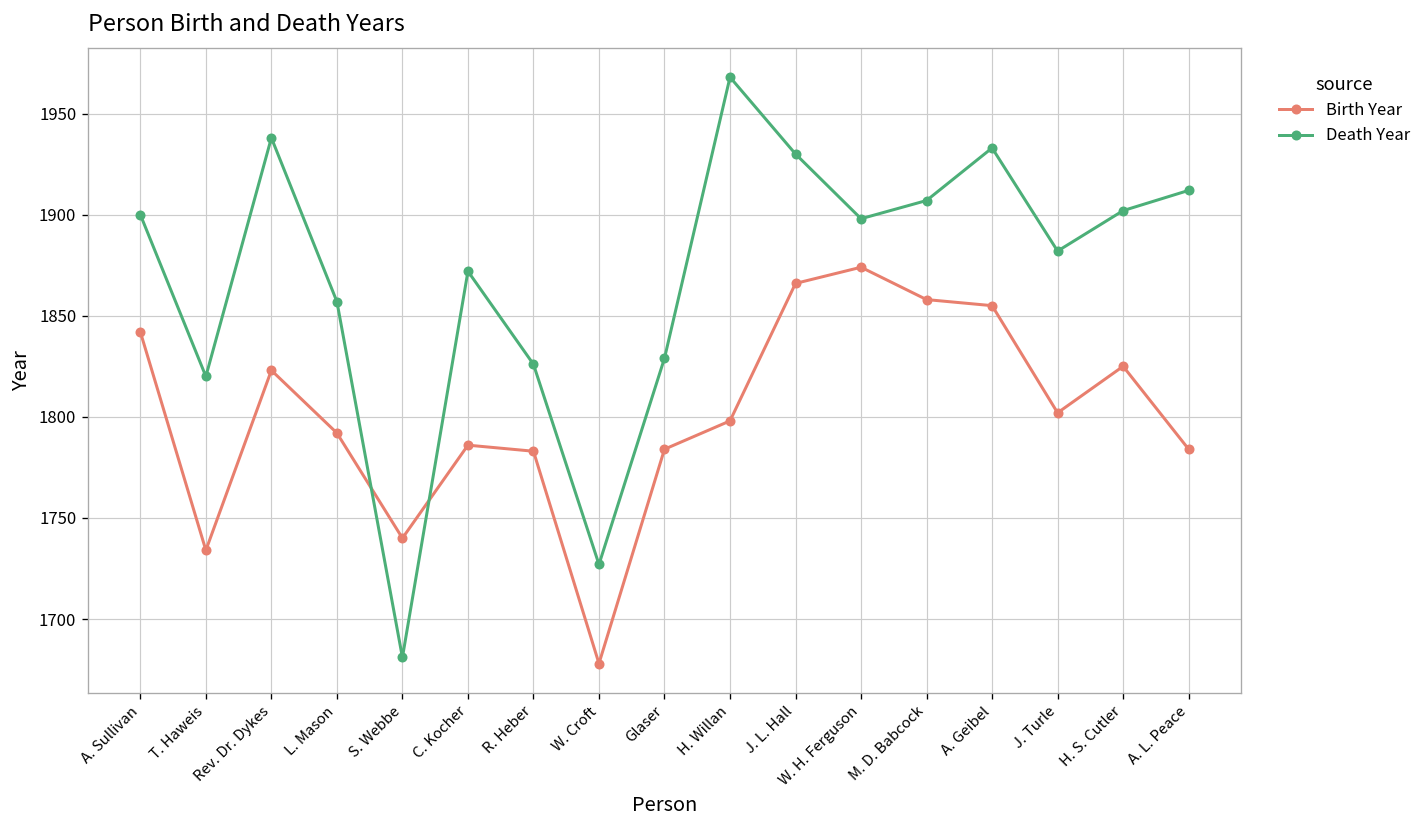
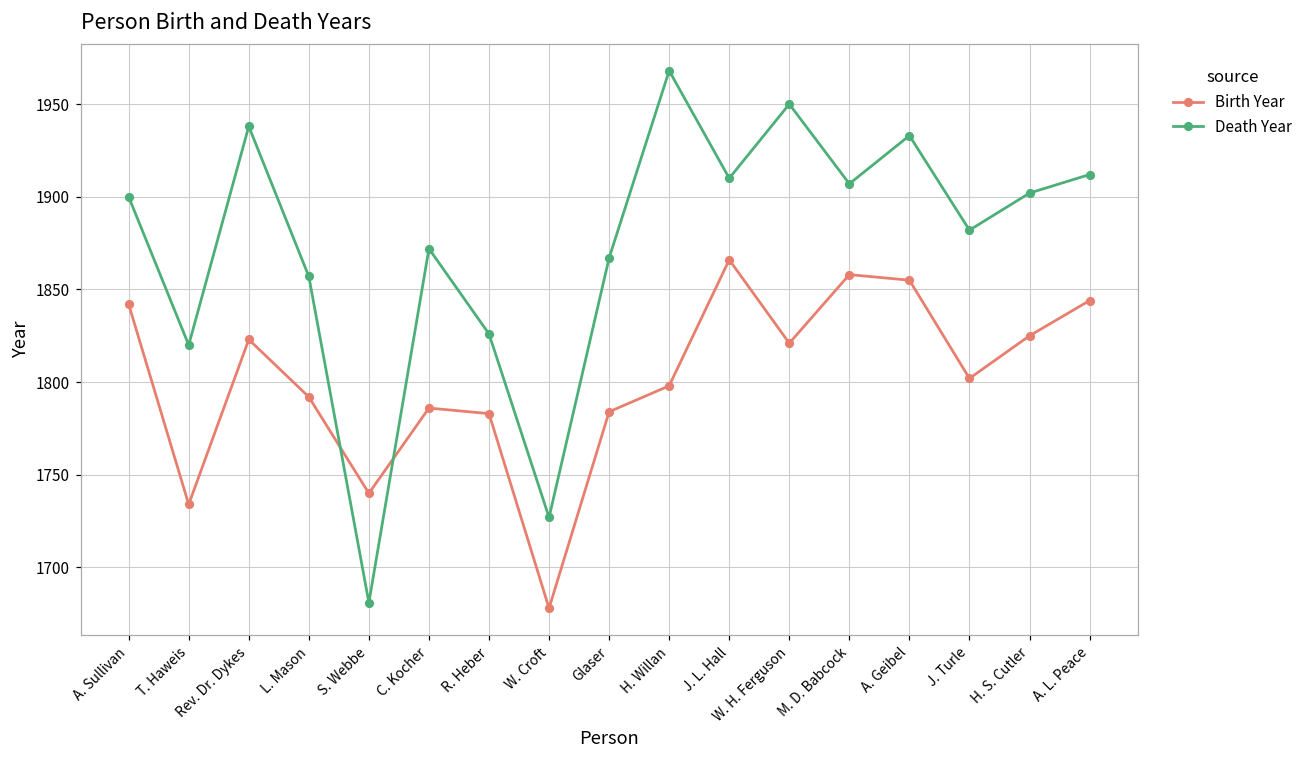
  {
    "Birth Year": {
      "A. Sullivan": 1842,
      "T. Haweis": 1734,
      "Rev. Dr. Dykes": 1823,
      "L. Mason": 1792,
      "S. Webbe": 1740,
      "C. Kocher": 1786,
      "R. Heber": 1783,
      "W. Croft": 1678,
      "Glaser": 1784,
      "H. Willan": 1798,
      "J. L. Hall": 1866,
-     "W. H. Ferguson": 1874,
+     "W. H. Ferguson": 1821,
      "M. D. Babcock": 1858,
      "A. Geibel": 1855,
      "J. Turle": 1802,
      "H. S. Cutler": 1825,
-     "A. L. Peace": 1784
+     "A. L. Peace": 1844
    },
    "Death Year": {
      "A. Sullivan": 1900,
      "T. Haweis": 1820,
      "Rev. Dr. Dykes": 1938,
      "L. Mason": 1857,
      "S. Webbe": 1681,
      "C. Kocher": 1872,
      "R. Heber": 1826,
      "W. Croft": 1727,
-     "Glaser": 1829,
+     "Glaser": 1867,
      "H. Willan": 1968,
-     "J. L. Hall": 1930,
-     "W. H. Ferguson": 1898,
+     "J. L. Hall": 1910,
+     "W. H. Ferguson": 1950,
      "M. D. Babcock": 1907,
      "A. Geibel": 1933,
      "J. Turle": 1882,
      "H. S. Cutler": 1902,
      "A. L. Peace": 1912
    }
  }
